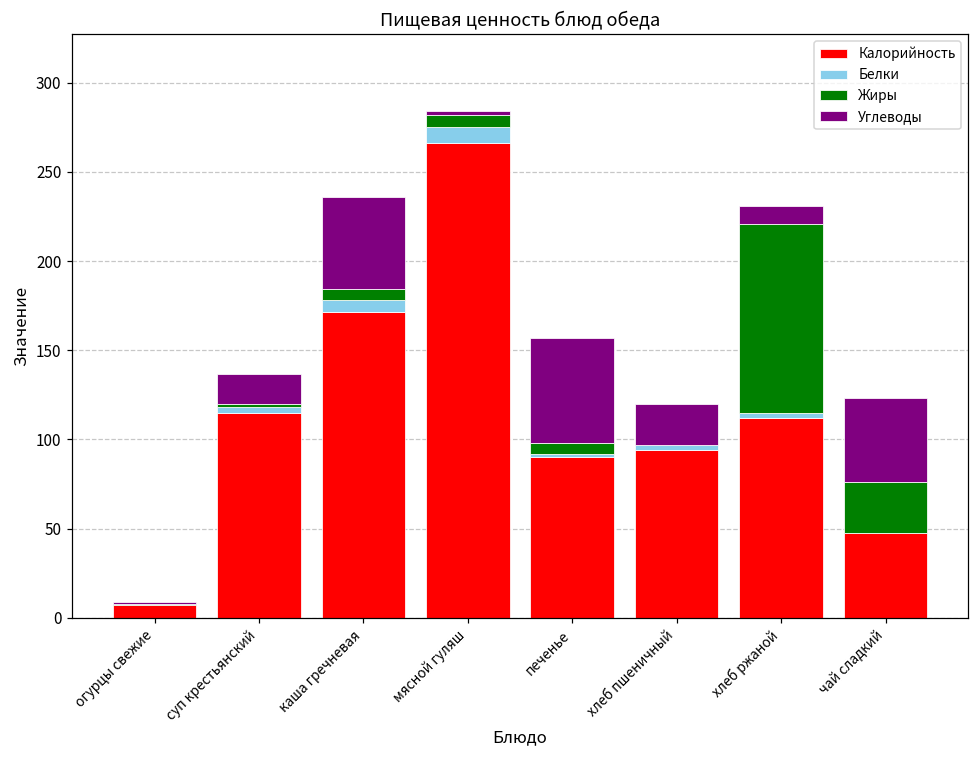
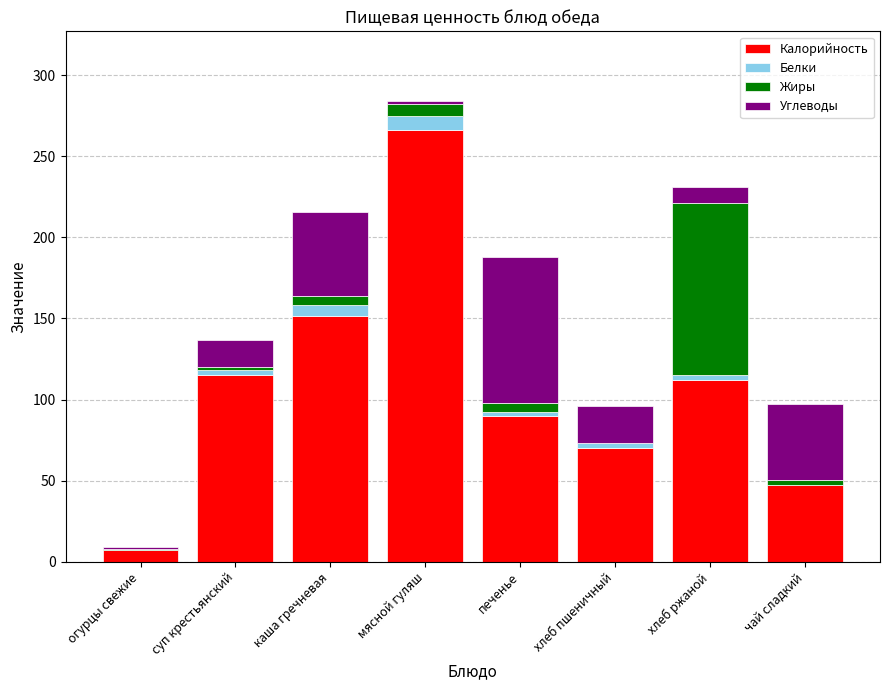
  {
    "Калорийность": {
      "огурцы свежие": 7,
      "суп крестьянский": 115,
-     "каша гречневая": 172,
+     "каша гречневая": 151,
      "мясной гуляш": 266,
      "печенье": 90,
-     "хлеб пшеничный": 94,
+     "хлеб пшеничный": 70,
      "хлеб ржаной": 112,
      "чай сладкий": 47
    },
    "Белки": {
      "суп крестьянский": 3,
      "каша гречневая": 7,
      "мясной гуляш": 9,
      "печенье": 2,
      "хлеб пшеничный": 3,
      "хлеб ржаной": 3,
      "чай сладкий": 0
    },
    "Жиры": {
      "суп крестьянский": 2,
      "каша гречневая": 6,
      "мясной гуляш": 7,
      "печенье": 6,
      "хлеб пшеничный": 0,
      "хлеб ржаной": 106,
-     "чай сладкий": 29
+     "чай сладкий": 3
    },
    "Углеводы": {
      "суп крестьянский": 17,
      "каша гречневая": 52,
      "мясной гуляш": 2,
-     "печенье": 59,
+     "печенье": 90,
      "хлеб пшеничный": 23,
      "хлеб ржаной": 10,
      "чай сладкий": 47
    }
  }
